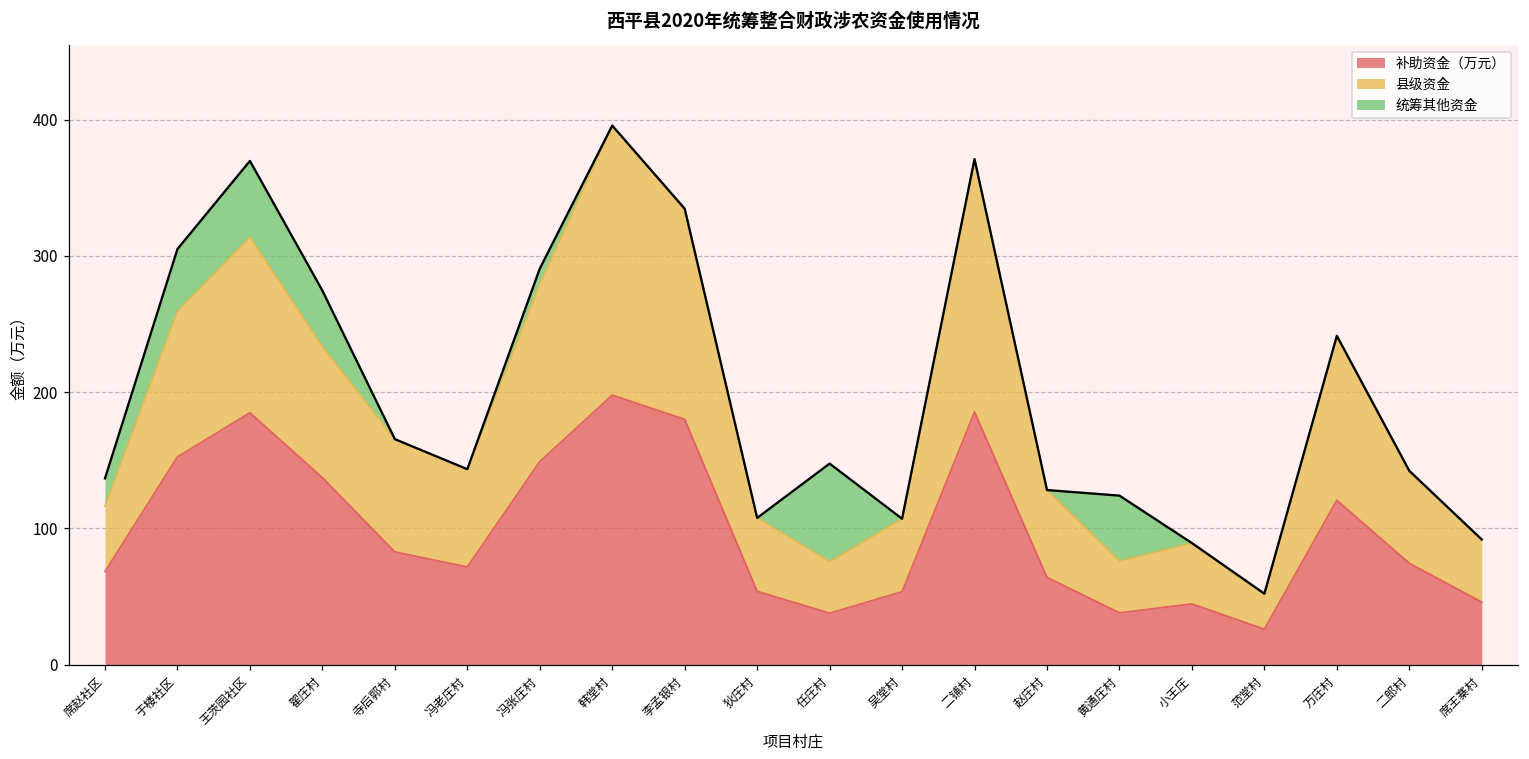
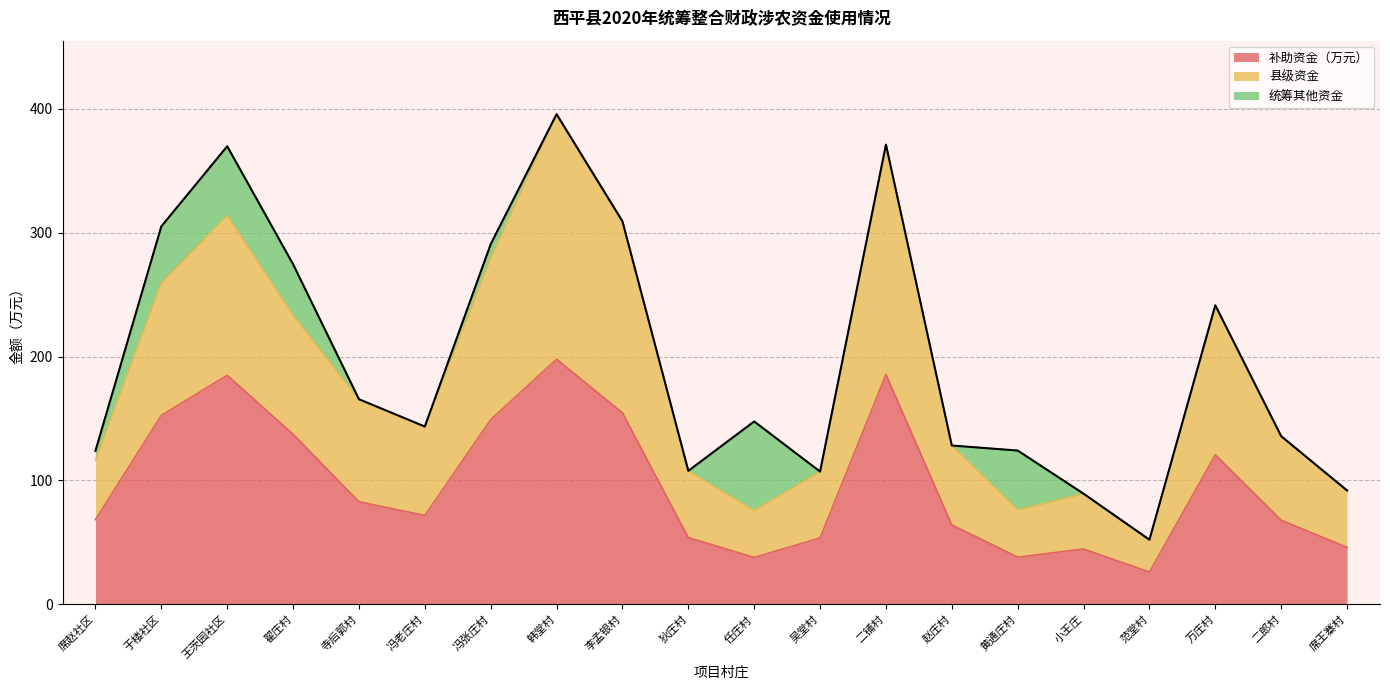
  {
    "补助资金（万元）": {
      "席赵社区": 68,
      "于楼社区": 153,
      "王茨园社区": 185,
      "翟庄村": 137,
      "寺后郭村": 83,
      "冯老庄村": 72,
      "冯张庄村": 149,
      "韩堂村": 198,
-     "李孟银村": 180,
+     "李孟银村": 155,
      "狄庄村": 54,
      "任庄村": 38,
      "吴堂村": 54,
      "二铺村": 186,
      "赵庄村": 64,
      "黄通庄村": 38,
      "小王庄": 45,
      "范堂村": 26,
      "万庄村": 121,
-     "二郎村": 74,
+     "二郎村": 68,
      "席王寨村": 46
    },
    "县级资金": {
      "席赵社区": 48,
      "于楼社区": 107,
      "王茨园社区": 129,
      "翟庄村": 96,
      "冯张庄村": 130,
      "任庄村": 38,
      "黄通庄村": 38
    },
    "统筹其他资金": {
-     "席赵社区": 20,
+     "席赵社区": 8,
      "于楼社区": 46,
      "王茨园社区": 56,
      "翟庄村": 41,
      "冯张庄村": 11,
      "任庄村": 72,
      "黄通庄村": 48
    }
  }
